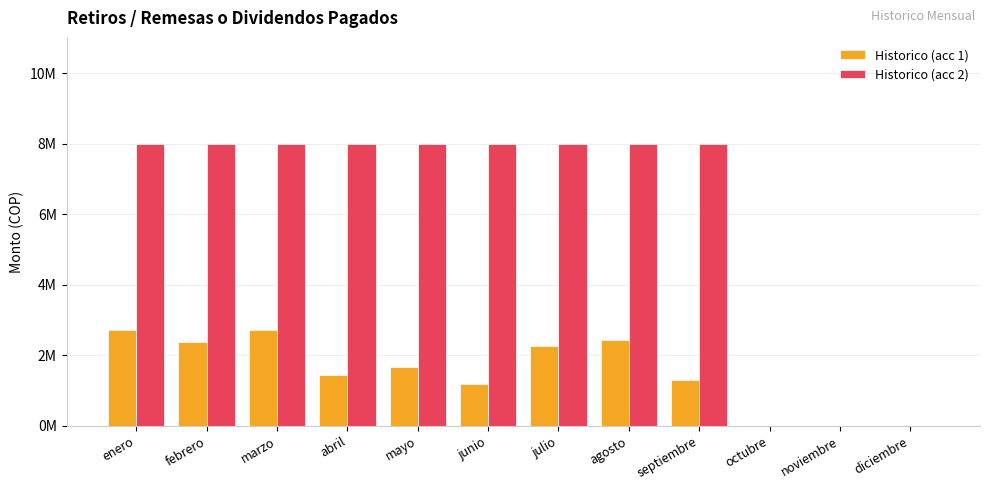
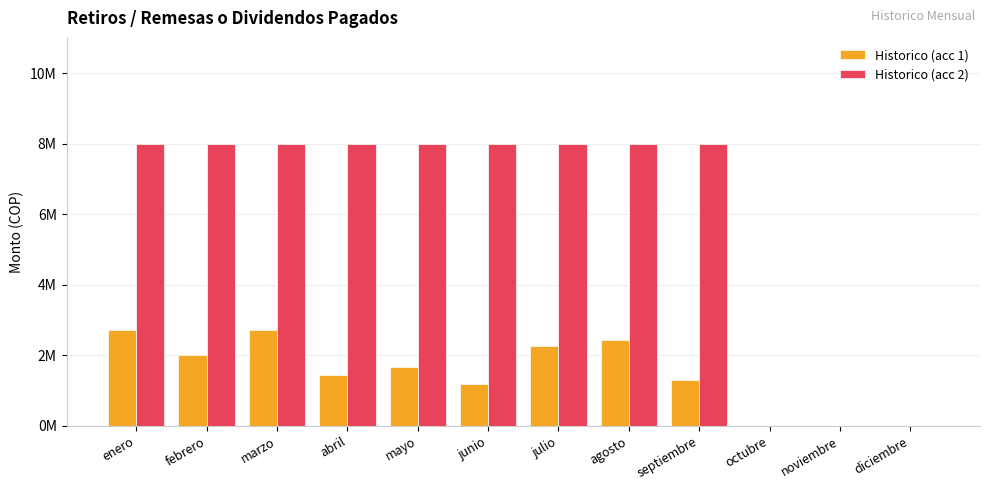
  {
    "Historico (acc 1)": {
      "enero": 2700000,
-     "febrero": 2400000,
+     "febrero": 2000000,
      "marzo": 2700000,
      "abril": 1400000,
      "mayo": 1700000,
      "junio": 1200000,
      "julio": 2300000,
      "agosto": 2400000,
      "septiembre": 1300000,
      "octubre": 0,
      "noviembre": 0,
      "diciembre": 0
    },
    "Historico (acc 2)": {
      "enero": 8000000,
      "febrero": 8000000,
      "marzo": 8000000,
      "abril": 8000000,
      "mayo": 8000000,
      "junio": 8000000,
      "julio": 8000000,
      "agosto": 8000000,
      "septiembre": 8000000,
      "octubre": 0,
      "noviembre": 0,
      "diciembre": 0
    }
  }
